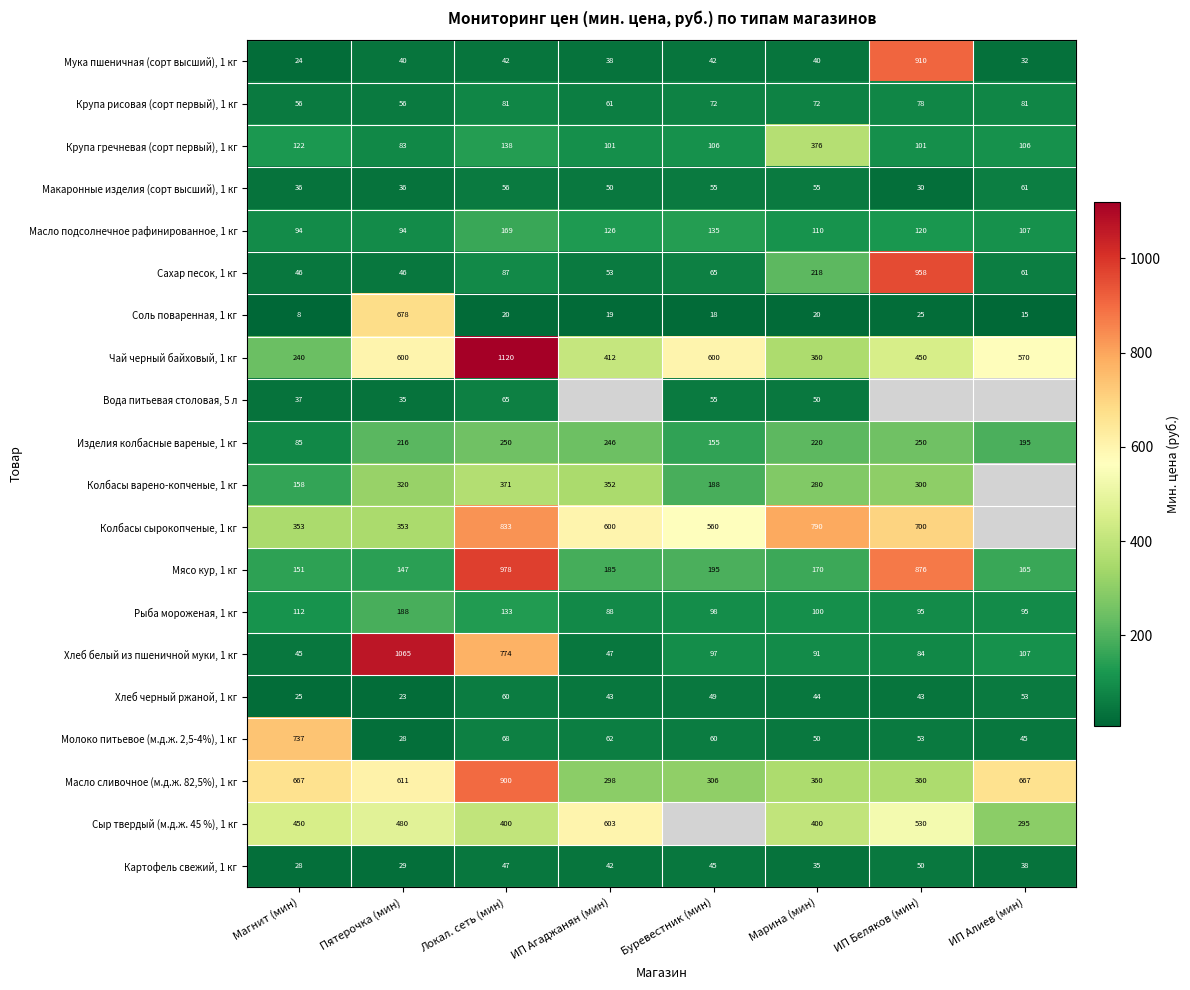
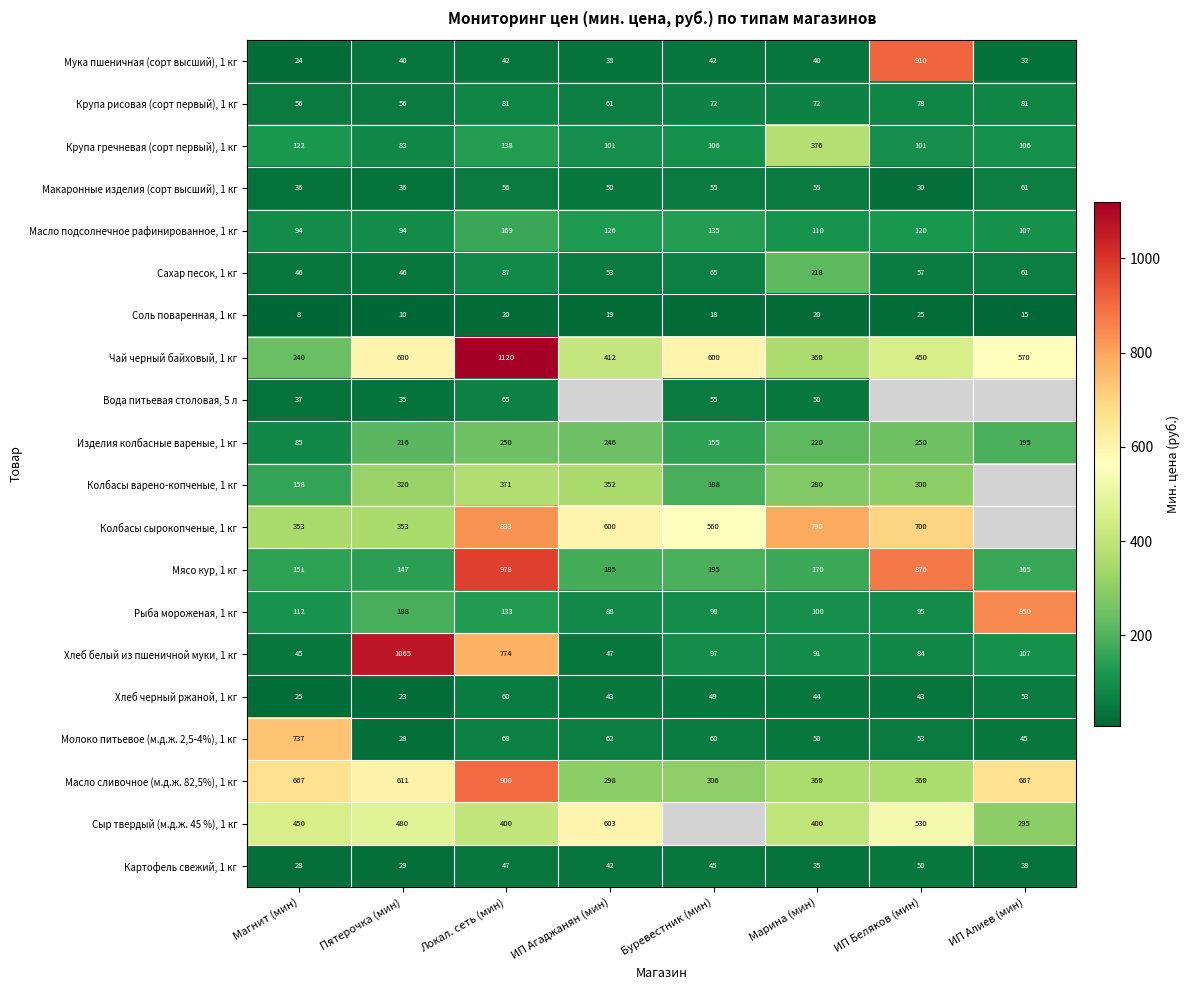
  {
    "Мука пшеничная (сорт высший), 1 кг": {
      "Магнит (мин)": 24,
      "Пятерочка (мин)": 40,
      "Локал. сеть (мин)": 42,
      "ИП Агаджанян (мин)": 38,
      "Буревестник (мин)": 42,
      "Марина (мин)": 40,
      "ИП Беляков (мин)": 910,
      "ИП Алиев (мин)": 32
    },
    "Крупа рисовая (сорт первый), 1 кг": {
      "Магнит (мин)": 56,
      "Пятерочка (мин)": 56,
      "Локал. сеть (мин)": 81,
      "ИП Агаджанян (мин)": 61,
      "Буревестник (мин)": 72,
      "Марина (мин)": 72,
      "ИП Беляков (мин)": 78,
      "ИП Алиев (мин)": 81
    },
    "Крупа гречневая (сорт первый), 1 кг": {
      "Магнит (мин)": 122,
      "Пятерочка (мин)": 83,
      "Локал. сеть (мин)": 138,
      "ИП Агаджанян (мин)": 101,
      "Буревестник (мин)": 106,
      "Марина (мин)": 376,
      "ИП Беляков (мин)": 101,
      "ИП Алиев (мин)": 106
    },
    "Макаронные изделия (сорт высший), 1 кг": {
      "Магнит (мин)": 36,
      "Пятерочка (мин)": 36,
      "Локал. сеть (мин)": 56,
      "ИП Агаджанян (мин)": 50,
      "Буревестник (мин)": 55,
      "Марина (мин)": 55,
      "ИП Беляков (мин)": 30,
      "ИП Алиев (мин)": 61
    },
    "Масло подсолнечное рафинированное, 1 кг": {
      "Магнит (мин)": 94,
      "Пятерочка (мин)": 94,
      "Локал. сеть (мин)": 169,
      "ИП Агаджанян (мин)": 126,
      "Буревестник (мин)": 135,
      "Марина (мин)": 110,
      "ИП Беляков (мин)": 120,
      "ИП Алиев (мин)": 107
    },
    "Сахар песок, 1 кг": {
      "Магнит (мин)": 46,
      "Пятерочка (мин)": 46,
      "Локал. сеть (мин)": 87,
      "ИП Агаджанян (мин)": 53,
      "Буревестник (мин)": 65,
      "Марина (мин)": 218,
-     "ИП Беляков (мин)": 958,
+     "ИП Беляков (мин)": 57,
      "ИП Алиев (мин)": 61
    },
    "Соль поваренная, 1 кг": {
      "Магнит (мин)": 8,
-     "Пятерочка (мин)": 678,
+     "Пятерочка (мин)": 10,
      "Локал. сеть (мин)": 20,
      "ИП Агаджанян (мин)": 19,
      "Буревестник (мин)": 18,
      "Марина (мин)": 20,
      "ИП Беляков (мин)": 25,
      "ИП Алиев (мин)": 15
    },
    "Чай черный байховый, 1 кг": {
      "Магнит (мин)": 240,
      "Пятерочка (мин)": 600,
      "Локал. сеть (мин)": 1120,
      "ИП Агаджанян (мин)": 412,
      "Буревестник (мин)": 600,
      "Марина (мин)": 360,
      "ИП Беляков (мин)": 450,
      "ИП Алиев (мин)": 570
    },
    "Вода питьевая столовая, 5 л": {
      "Магнит (мин)": 37,
      "Пятерочка (мин)": 35,
      "Локал. сеть (мин)": 65,
      "Буревестник (мин)": 55,
      "Марина (мин)": 50
    },
    "Изделия колбасные вареные, 1 кг": {
      "Магнит (мин)": 85,
      "Пятерочка (мин)": 216,
      "Локал. сеть (мин)": 250,
      "ИП Агаджанян (мин)": 246,
      "Буревестник (мин)": 155,
      "Марина (мин)": 220,
      "ИП Беляков (мин)": 250,
      "ИП Алиев (мин)": 195
    },
    "Колбасы варено-копченые, 1 кг": {
      "Магнит (мин)": 158,
      "Пятерочка (мин)": 320,
      "Локал. сеть (мин)": 371,
      "ИП Агаджанян (мин)": 352,
      "Буревестник (мин)": 188,
      "Марина (мин)": 280,
      "ИП Беляков (мин)": 300
    },
    "Колбасы сырокопченые, 1 кг": {
      "Магнит (мин)": 353,
      "Пятерочка (мин)": 353,
      "Локал. сеть (мин)": 833,
      "ИП Агаджанян (мин)": 600,
      "Буревестник (мин)": 560,
      "Марина (мин)": 790,
      "ИП Беляков (мин)": 700
    },
    "Мясо кур, 1 кг": {
      "Магнит (мин)": 151,
      "Пятерочка (мин)": 147,
      "Локал. сеть (мин)": 978,
      "ИП Агаджанян (мин)": 185,
      "Буревестник (мин)": 195,
      "Марина (мин)": 170,
      "ИП Беляков (мин)": 876,
      "ИП Алиев (мин)": 165
    },
    "Рыба мороженая, 1 кг": {
      "Магнит (мин)": 112,
      "Пятерочка (мин)": 188,
      "Локал. сеть (мин)": 133,
      "ИП Агаджанян (мин)": 88,
      "Буревестник (мин)": 98,
      "Марина (мин)": 100,
      "ИП Беляков (мин)": 95,
-     "ИП Алиев (мин)": 95
+     "ИП Алиев (мин)": 850
    },
    "Хлеб белый из пшеничной муки, 1 кг": {
      "Магнит (мин)": 45,
      "Пятерочка (мин)": 1065,
      "Локал. сеть (мин)": 774,
      "ИП Агаджанян (мин)": 47,
      "Буревестник (мин)": 97,
      "Марина (мин)": 91,
      "ИП Беляков (мин)": 84,
      "ИП Алиев (мин)": 107
    },
    "Хлеб черный ржаной, 1 кг": {
      "Магнит (мин)": 25,
      "Пятерочка (мин)": 23,
      "Локал. сеть (мин)": 60,
      "ИП Агаджанян (мин)": 43,
      "Буревестник (мин)": 49,
      "Марина (мин)": 44,
      "ИП Беляков (мин)": 43,
      "ИП Алиев (мин)": 53
    },
    "Молоко питьевое (м.д.ж. 2,5-4%), 1 кг": {
      "Магнит (мин)": 737,
      "Пятерочка (мин)": 28,
      "Локал. сеть (мин)": 68,
      "ИП Агаджанян (мин)": 62,
      "Буревестник (мин)": 60,
      "Марина (мин)": 50,
      "ИП Беляков (мин)": 53,
      "ИП Алиев (мин)": 45
    },
    "Масло сливочное (м.д.ж. 82,5%), 1 кг": {
      "Магнит (мин)": 667,
      "Пятерочка (мин)": 611,
      "Локал. сеть (мин)": 900,
      "ИП Агаджанян (мин)": 298,
      "Буревестник (мин)": 306,
      "Марина (мин)": 360,
      "ИП Беляков (мин)": 360,
      "ИП Алиев (мин)": 667
    },
    "Сыр твердый (м.д.ж. 45 %), 1 кг": {
      "Магнит (мин)": 450,
      "Пятерочка (мин)": 480,
      "Локал. сеть (мин)": 400,
      "ИП Агаджанян (мин)": 603,
      "Марина (мин)": 400,
      "ИП Беляков (мин)": 530,
      "ИП Алиев (мин)": 295
    },
    "Картофель свежий, 1 кг": {
      "Магнит (мин)": 28,
      "Пятерочка (мин)": 29,
      "Локал. сеть (мин)": 47,
      "ИП Агаджанян (мин)": 42,
      "Буревестник (мин)": 45,
      "Марина (мин)": 35,
      "ИП Беляков (мин)": 50,
      "ИП Алиев (мин)": 38
    }
  }
